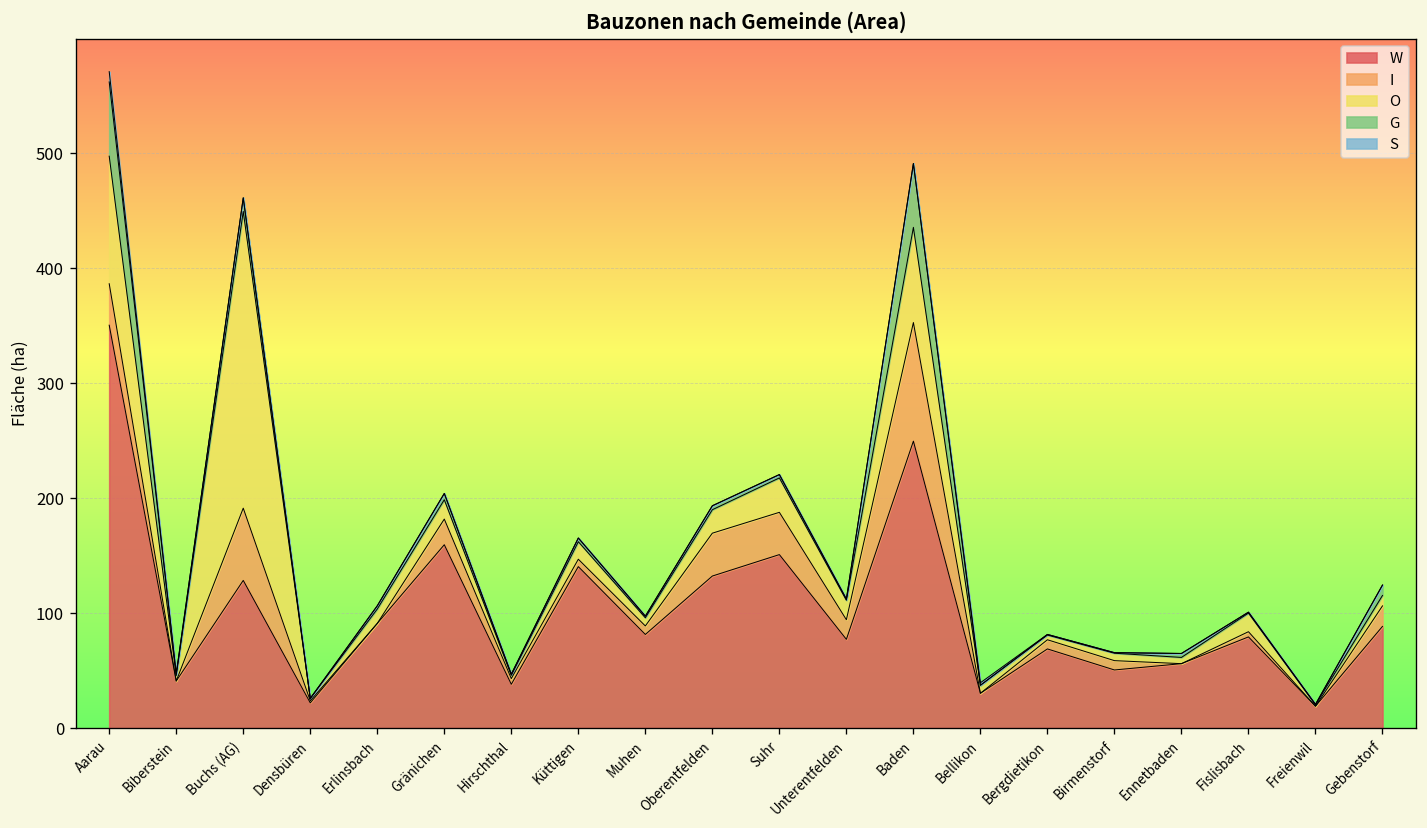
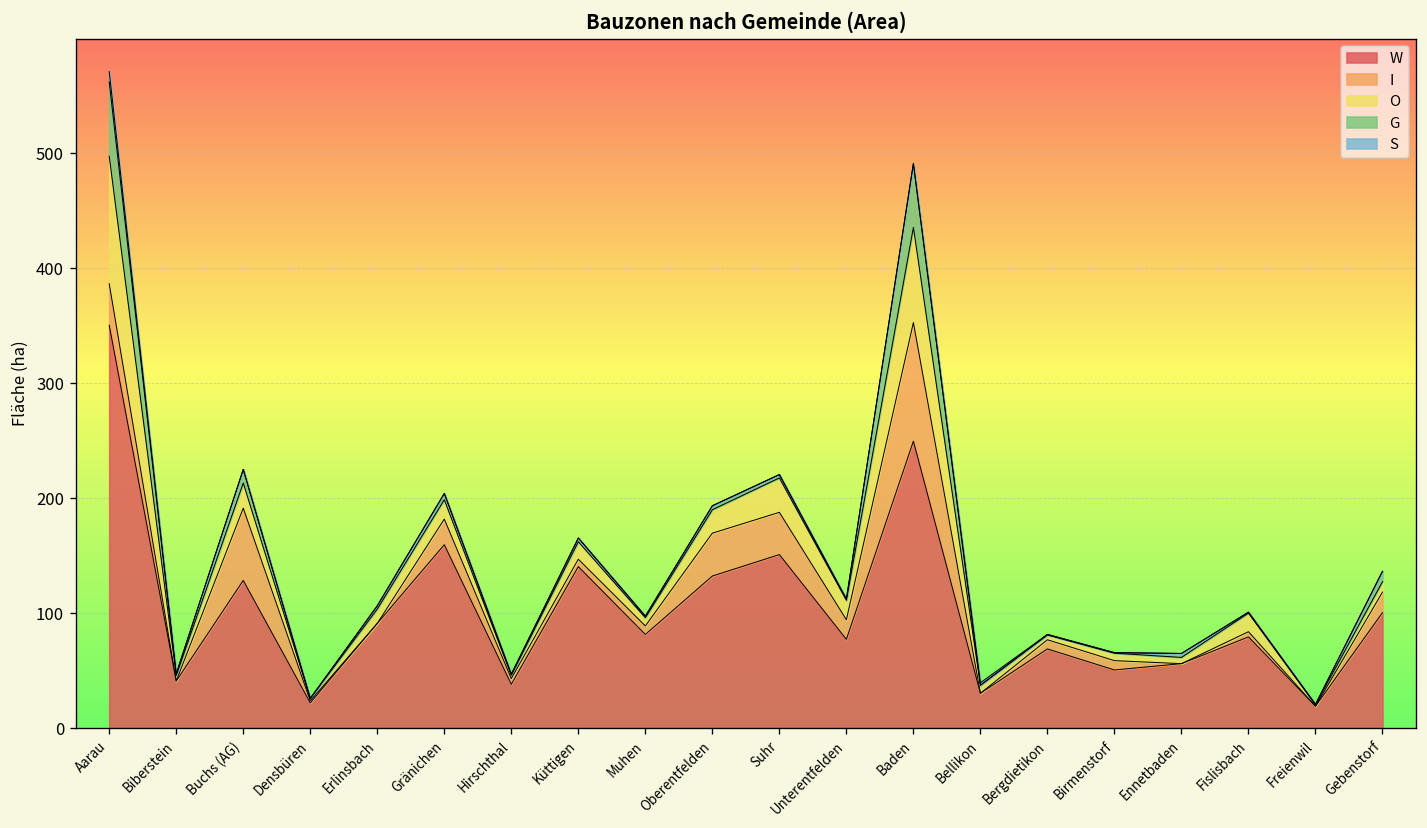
  {
    "W": {
      "Aarau": 350,
      "Buchs (AG)": 130,
      "Gränichen": 160,
      "Hirschthal": 40,
      "Küttigen": 140,
      "Muhen": 80,
      "Oberentfelden": 130,
      "Suhr": 150,
      "Unterentfelden": 80,
      "Baden": 250,
      "Bergdietikon": 70,
      "Birmenstorf": 50,
      "Fislisbach": 80,
-     "Gebenstorf": 90
+     "Gebenstorf": 100
    },
    "I": {
      "Aarau": 40,
      "Buchs (AG)": 60,
      "Gränichen": 20,
      "Hirschthal": 0,
      "Küttigen": 10,
      "Muhen": 10,
      "Oberentfelden": 40,
      "Suhr": 40,
      "Unterentfelden": 20,
      "Baden": 100,
      "Bergdietikon": 10,
      "Birmenstorf": 10,
      "Fislisbach": 0,
      "Gebenstorf": 20
    },
    "O": {
      "Aarau": 110,
-     "Buchs (AG)": 260,
+     "Buchs (AG)": 20,
      "Erlinsbach": 10,
      "Gränichen": 20,
      "Küttigen": 20,
      "Oberentfelden": 20,
      "Suhr": 30,
      "Baden": 80,
      "Ennetbaden": 10,
      "Gebenstorf": 10
    },
    "G": {
      "Aarau": 60
    },
    "S": {
      "Aarau": 10
    }
  }
